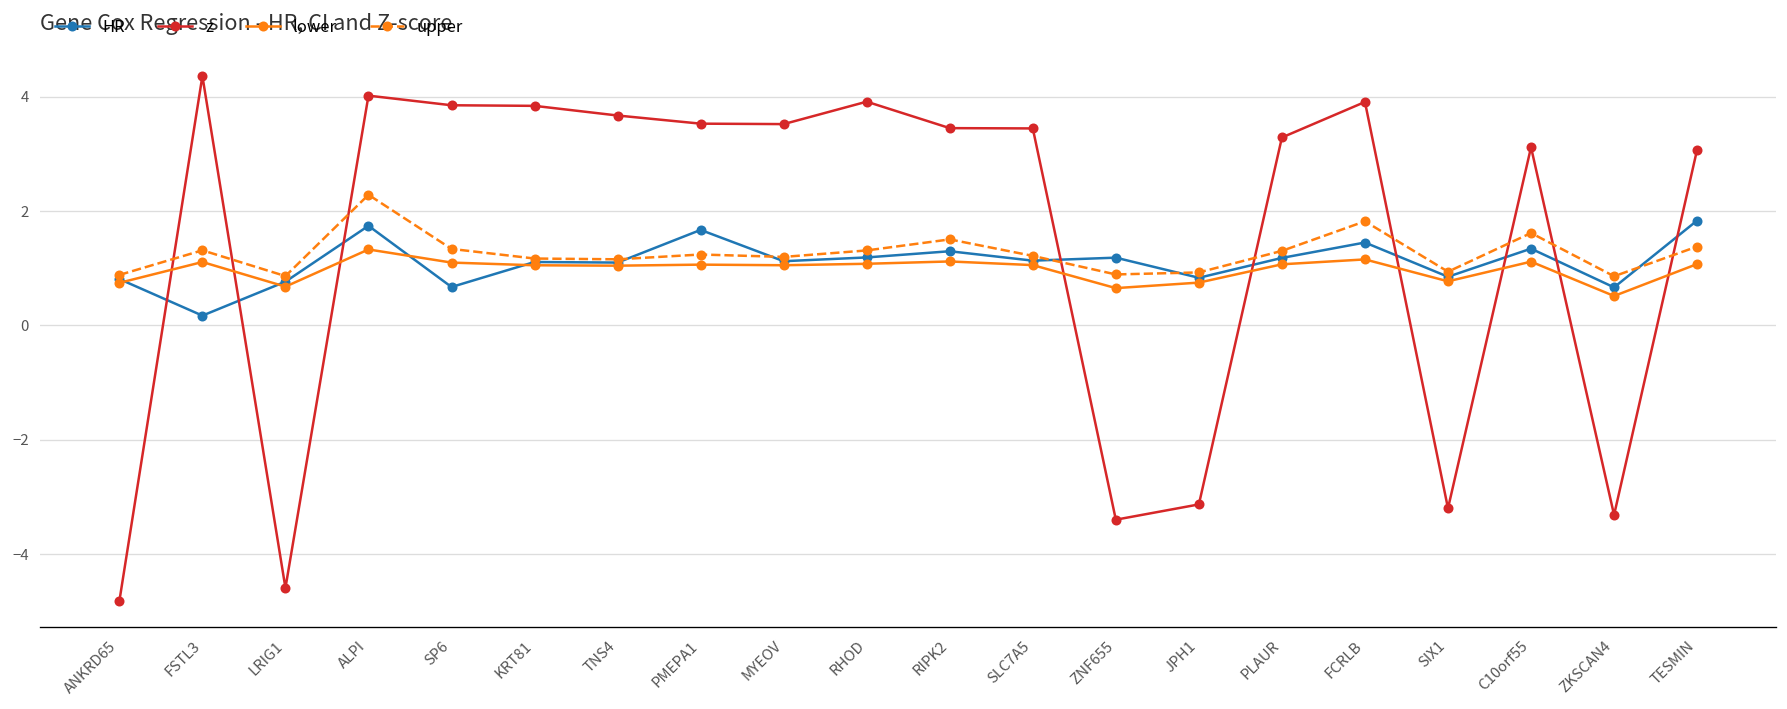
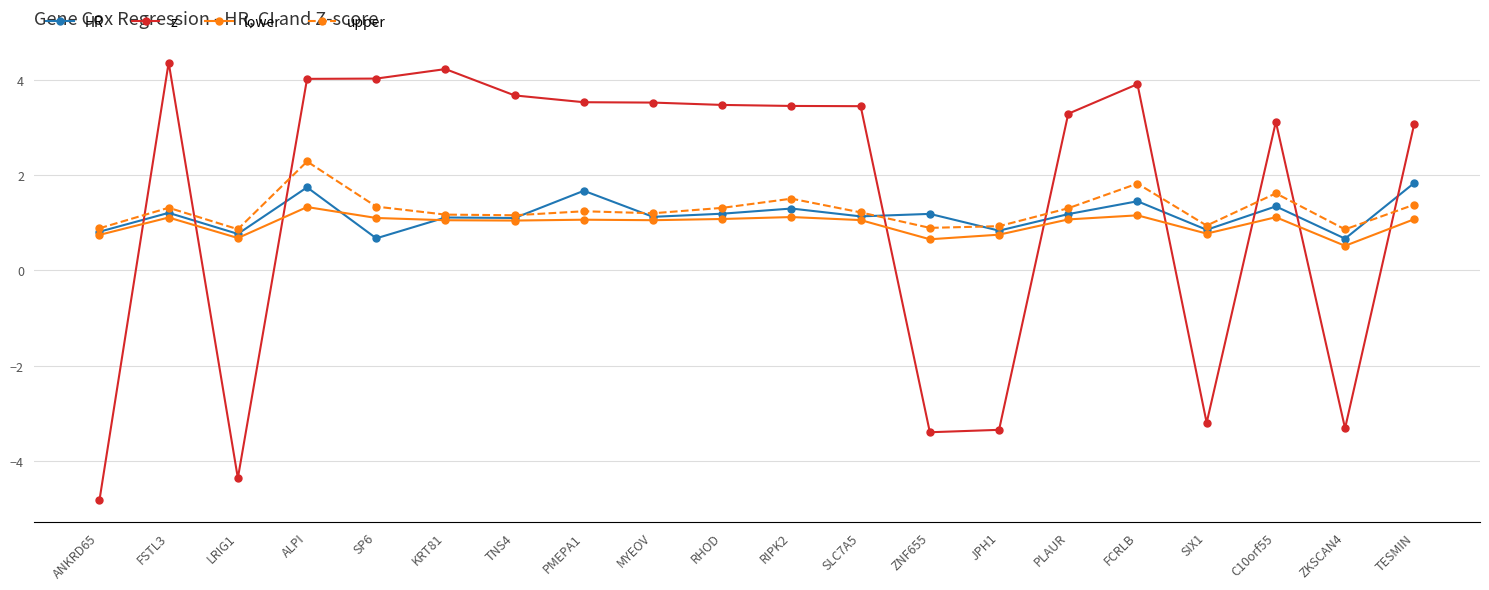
  {
    "HR": {
      "ANKRD65": 0.8,
-     "FSTL3": 0.2,
+     "FSTL3": 1.2,
      "LRIG1": 0.8,
      "ALPI": 1.7,
      "SP6": 0.7,
      "KRT81": 1.1,
      "TNS4": 1.1,
      "PMEPA1": 1.7,
      "MYEOV": 1.1,
      "RHOD": 1.2,
      "RIPK2": 1.3,
      "SLC7A5": 1.1,
      "ZNF655": 1.2,
      "JPH1": 0.8,
      "PLAUR": 1.2,
      "FCRLB": 1.5,
      "SIX1": 0.9,
      "C10orf55": 1.3,
      "ZKSCAN4": 0.7,
      "TESMIN": 1.8
    },
    "z": {
      "ANKRD65": -4.8,
      "FSTL3": 4.4,
-     "LRIG1": -4.6,
+     "LRIG1": -4.4,
      "ALPI": 4.0,
-     "SP6": 3.8,
-     "KRT81": 3.8,
+     "SP6": 4.0,
+     "KRT81": 4.2,
      "TNS4": 3.7,
      "PMEPA1": 3.5,
      "MYEOV": 3.5,
-     "RHOD": 3.9,
+     "RHOD": 3.5,
      "RIPK2": 3.4,
      "SLC7A5": 3.4,
      "ZNF655": -3.4,
-     "JPH1": -3.1,
+     "JPH1": -3.3,
      "PLAUR": 3.3,
      "FCRLB": 3.9,
      "SIX1": -3.2,
      "C10orf55": 3.1,
      "ZKSCAN4": -3.3,
      "TESMIN": 3.1
    }
  }
